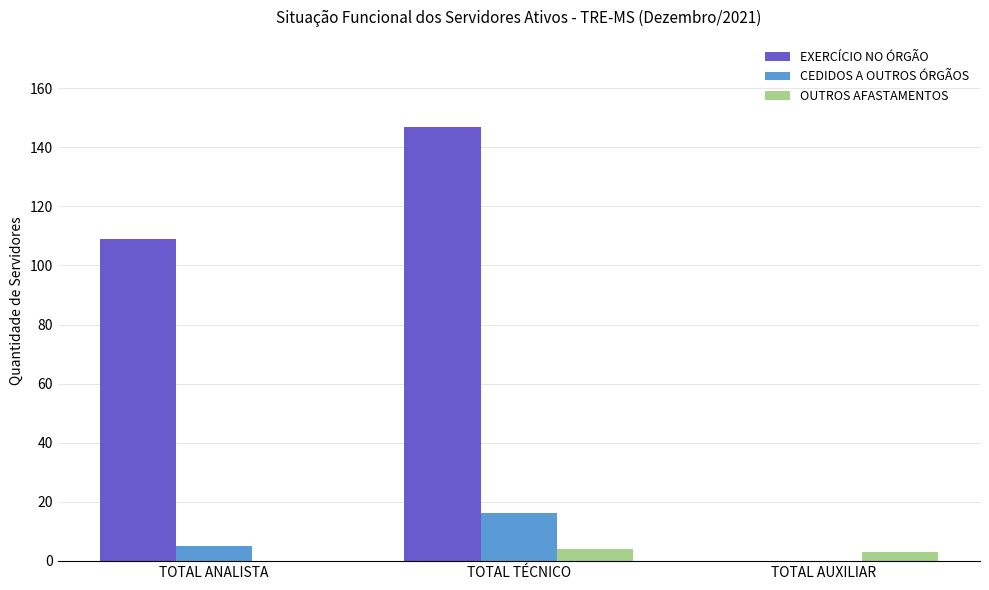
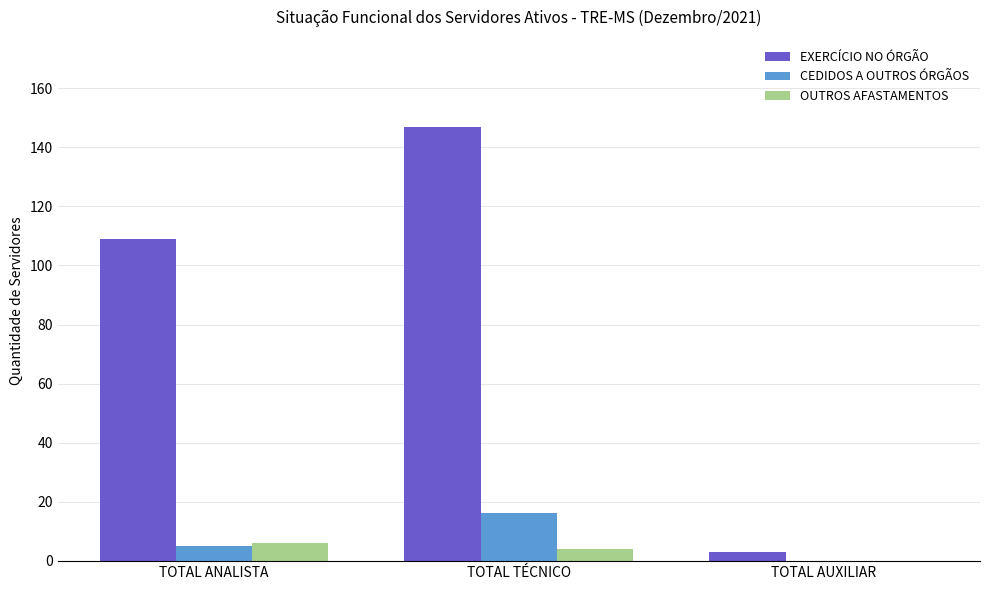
  {
    "EXERCÍCIO NO ÓRGÃO": {
      "TOTAL ANALISTA": 109,
      "TOTAL TÉCNICO": 147,
-     "TOTAL AUXILIAR": 0
+     "TOTAL AUXILIAR": 3
    },
    "CEDIDOS A OUTROS ÓRGÃOS": {
      "TOTAL ANALISTA": 5,
      "TOTAL TÉCNICO": 16,
      "TOTAL AUXILIAR": 0
    },
    "OUTROS AFASTAMENTOS": {
-     "TOTAL ANALISTA": 0,
+     "TOTAL ANALISTA": 6,
      "TOTAL TÉCNICO": 4,
-     "TOTAL AUXILIAR": 3
+     "TOTAL AUXILIAR": 0
    }
  }
